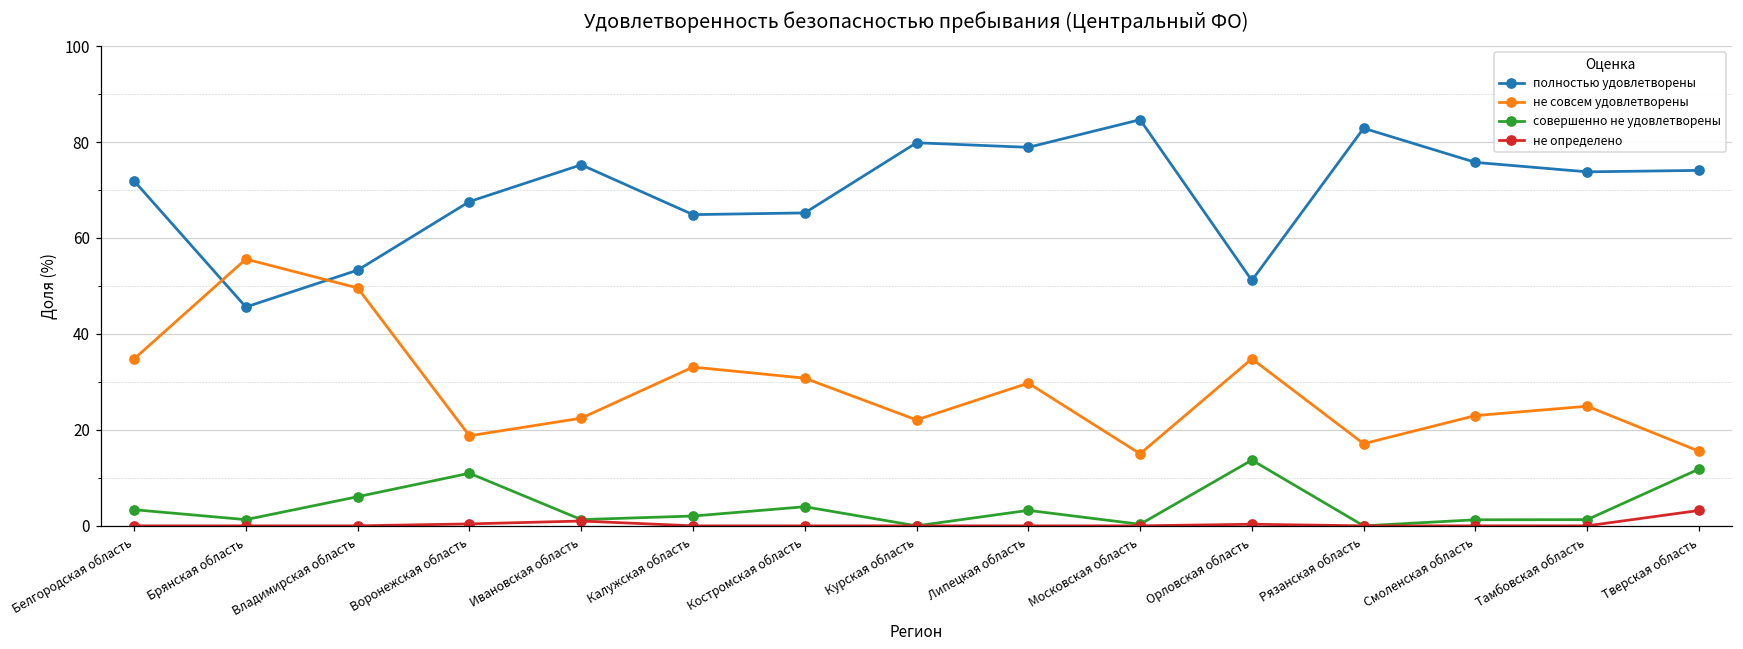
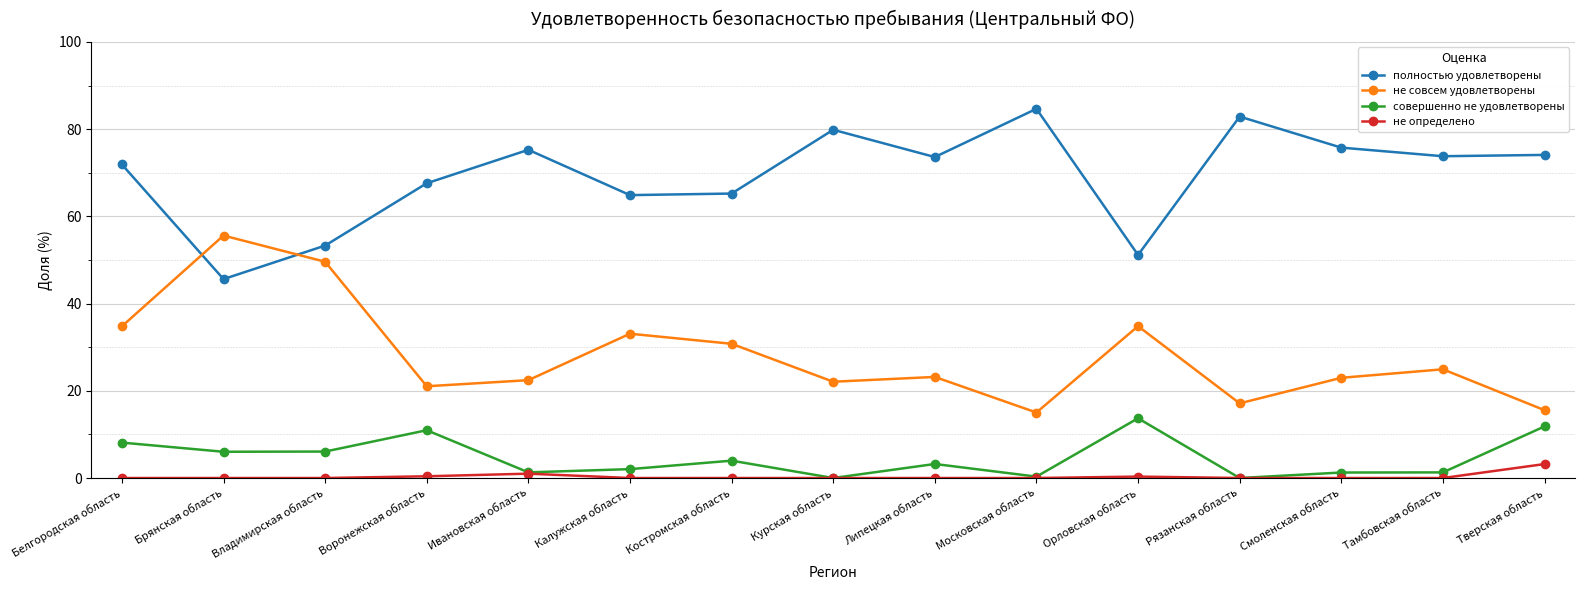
  {
    "полностью удовлетворены": {
      "Белгородская область": 72,
      "Брянская область": 46,
      "Bладимирская область": 53,
      "Bоронежская область": 68,
      "Ивановская область": 75,
      "Калужская область": 65,
      "Костромская область": 65,
      "Курская область": 80,
-     "Липецкая область": 79,
+     "Липецкая область": 74,
      "Московская область": 85,
      "Орловская область": 51,
      "Рязанская область": 83,
      "Смоленская область": 76,
      "Тамбовская область": 74,
      "Тверская область": 74
    },
    "не совсем удовлетворены": {
      "Белгородская область": 35,
      "Брянская область": 56,
      "Bладимирская область": 50,
-     "Bоронежская область": 19,
+     "Bоронежская область": 21,
      "Ивановская область": 22,
      "Калужская область": 33,
      "Костромская область": 31,
      "Курская область": 22,
-     "Липецкая область": 30,
+     "Липецкая область": 23,
      "Московская область": 15,
      "Орловская область": 35,
      "Рязанская область": 17,
      "Смоленская область": 23,
      "Тамбовская область": 25,
      "Тверская область": 16
    },
    "совершенно не удовлетворены": {
-     "Белгородская область": 3,
-     "Брянская область": 1,
+     "Белгородская область": 8,
+     "Брянская область": 6,
      "Bладимирская область": 6,
      "Bоронежская область": 11,
      "Калужская область": 2,
      "Костромская область": 4,
      "Липецкая область": 3,
      "Орловская область": 14,
      "Смоленская область": 1,
      "Тамбовская область": 1,
      "Тверская область": 12
    },
    "не определено": {
      "Белгородская область": 0,
      "Брянская область": 0,
      "Bладимирская область": 0,
      "Bоронежская область": 0,
      "Калужская область": 0,
      "Костромская область": 0,
      "Липецкая область": 0,
      "Орловская область": 0,
      "Смоленская область": 0,
      "Тамбовская область": 0,
      "Тверская область": 3
    }
  }
